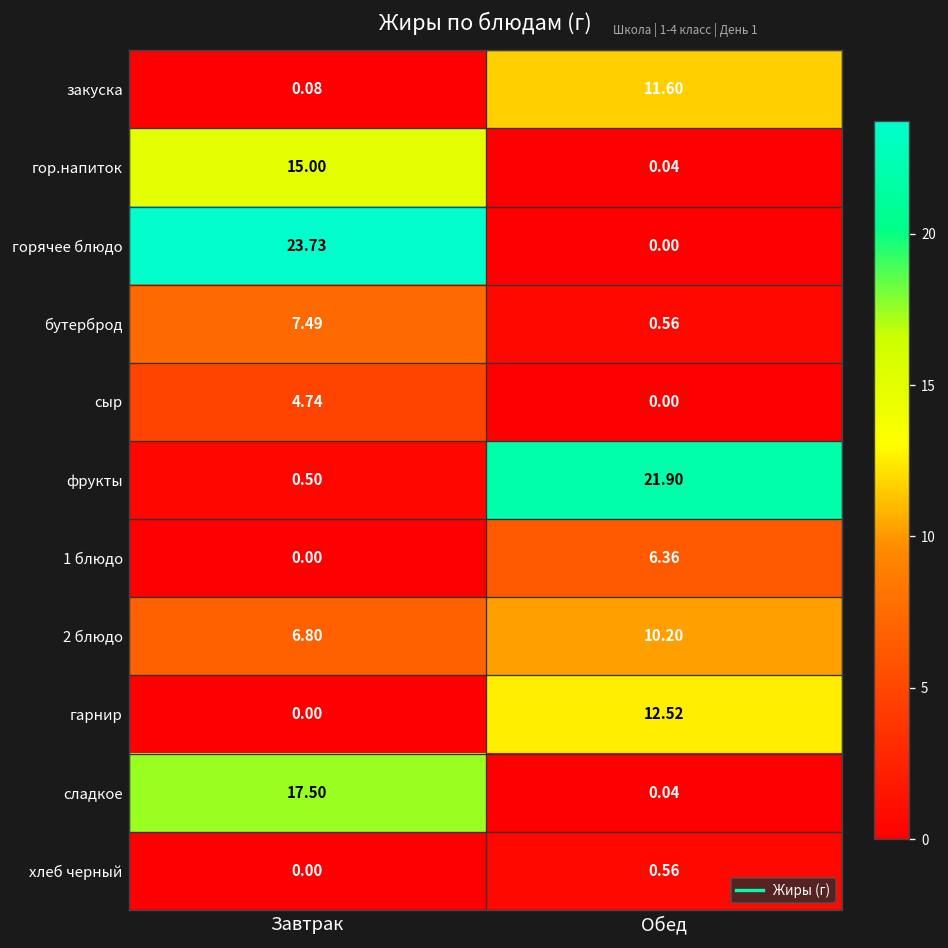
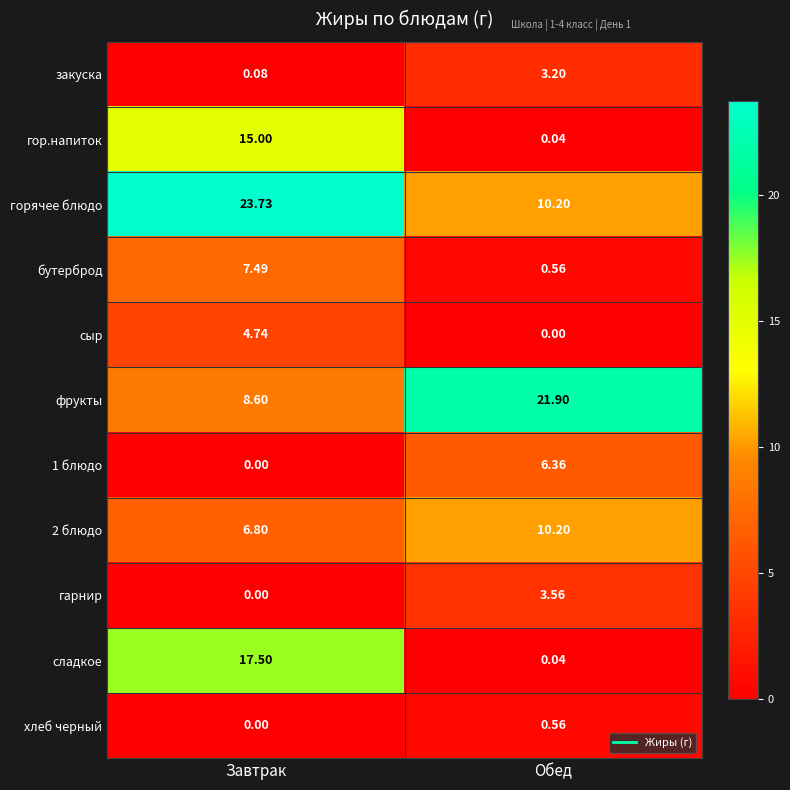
  {
    "закуска": {
      "Завтрак": 0.08,
-     "Обед": 11.60
+     "Обед": 3.20
    },
    "гор.напиток": {
      "Завтрак": 15.00,
      "Обед": 0.04
    },
    "горячее блюдо": {
      "Завтрак": 23.73,
-     "Обед": 0.00
+     "Обед": 10.20
    },
    "бутерброд": {
      "Завтрак": 7.49,
      "Обед": 0.56
    },
    "сыр": {
      "Завтрак": 4.74,
      "Обед": 0.00
    },
    "фрукты": {
-     "Завтрак": 0.50,
+     "Завтрак": 8.60,
      "Обед": 21.90
    },
    "1 блюдо": {
      "Завтрак": 0.00,
      "Обед": 6.36
    },
    "2 блюдо": {
      "Завтрак": 6.80,
      "Обед": 10.20
    },
    "гарнир": {
      "Завтрак": 0.00,
-     "Обед": 12.52
+     "Обед": 3.56
    },
    "сладкое": {
      "Завтрак": 17.50,
      "Обед": 0.04
    },
    "хлеб черный": {
      "Завтрак": 0.00,
      "Обед": 0.56
    }
  }
